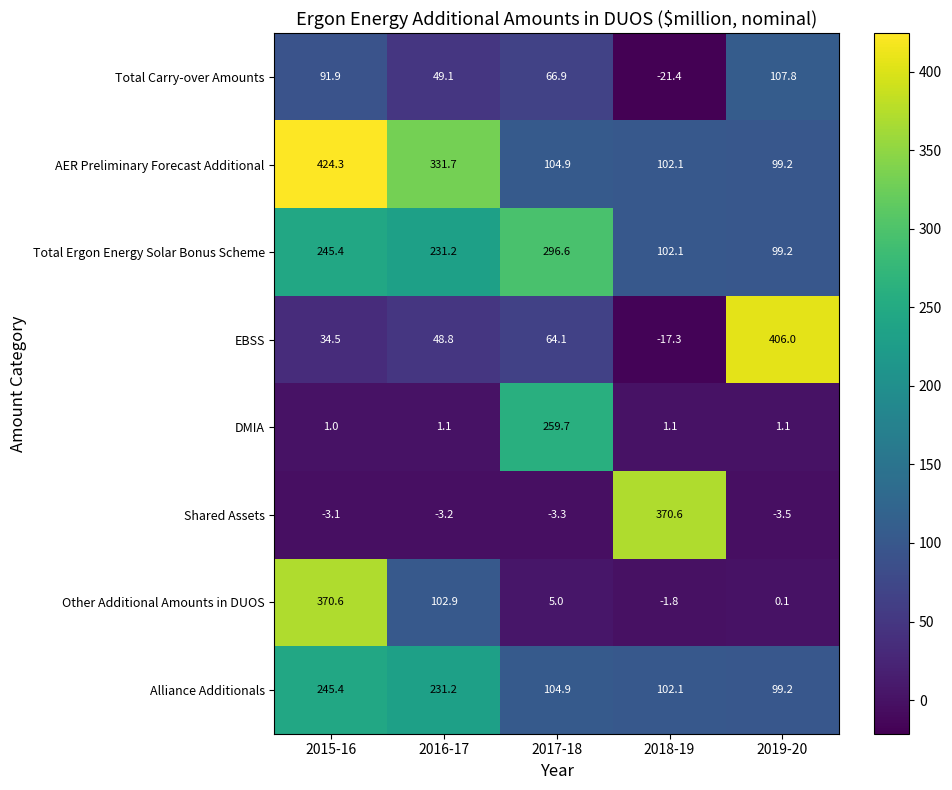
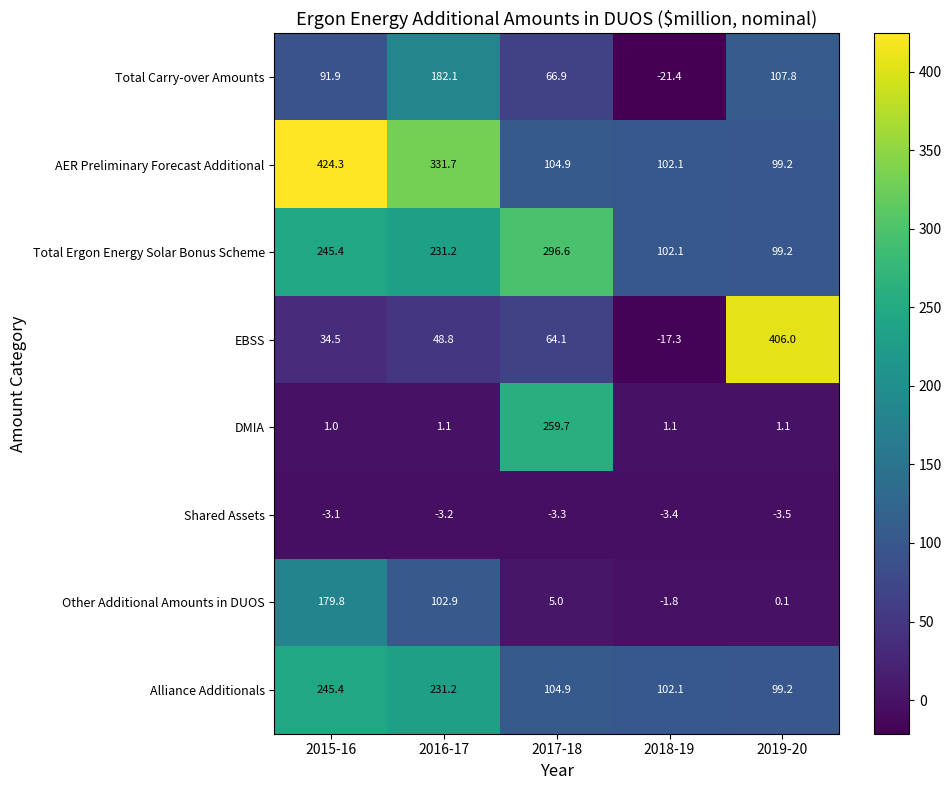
  {
    "Total Carry-over Amounts": {
      "2015-16": 91.9,
-     "2016-17": 49.1,
+     "2016-17": 182.1,
      "2017-18": 66.9,
      "2018-19": -21.4,
      "2019-20": 107.8
    },
    "AER Preliminary Forecast Additional": {
      "2015-16": 424.3,
      "2016-17": 331.7,
      "2017-18": 104.9,
      "2018-19": 102.1,
      "2019-20": 99.2
    },
    "Total Ergon Energy Solar Bonus Scheme": {
      "2015-16": 245.4,
      "2016-17": 231.2,
      "2017-18": 296.6,
      "2018-19": 102.1,
      "2019-20": 99.2
    },
    "EBSS": {
      "2015-16": 34.5,
      "2016-17": 48.8,
      "2017-18": 64.1,
      "2018-19": -17.3,
      "2019-20": 406.0
    },
    "DMIA": {
      "2015-16": 1.0,
      "2016-17": 1.1,
      "2017-18": 259.7,
      "2018-19": 1.1,
      "2019-20": 1.1
    },
    "Shared Assets": {
      "2015-16": -3.1,
      "2016-17": -3.2,
      "2017-18": -3.3,
-     "2018-19": 370.6,
+     "2018-19": -3.4,
      "2019-20": -3.5
    },
    "Other Additional Amounts in DUOS": {
-     "2015-16": 370.6,
+     "2015-16": 179.8,
      "2016-17": 102.9,
      "2017-18": 5.0,
      "2018-19": -1.8,
      "2019-20": 0.1
    },
    "Alliance Additionals": {
      "2015-16": 245.4,
      "2016-17": 231.2,
      "2017-18": 104.9,
      "2018-19": 102.1,
      "2019-20": 99.2
    }
  }
